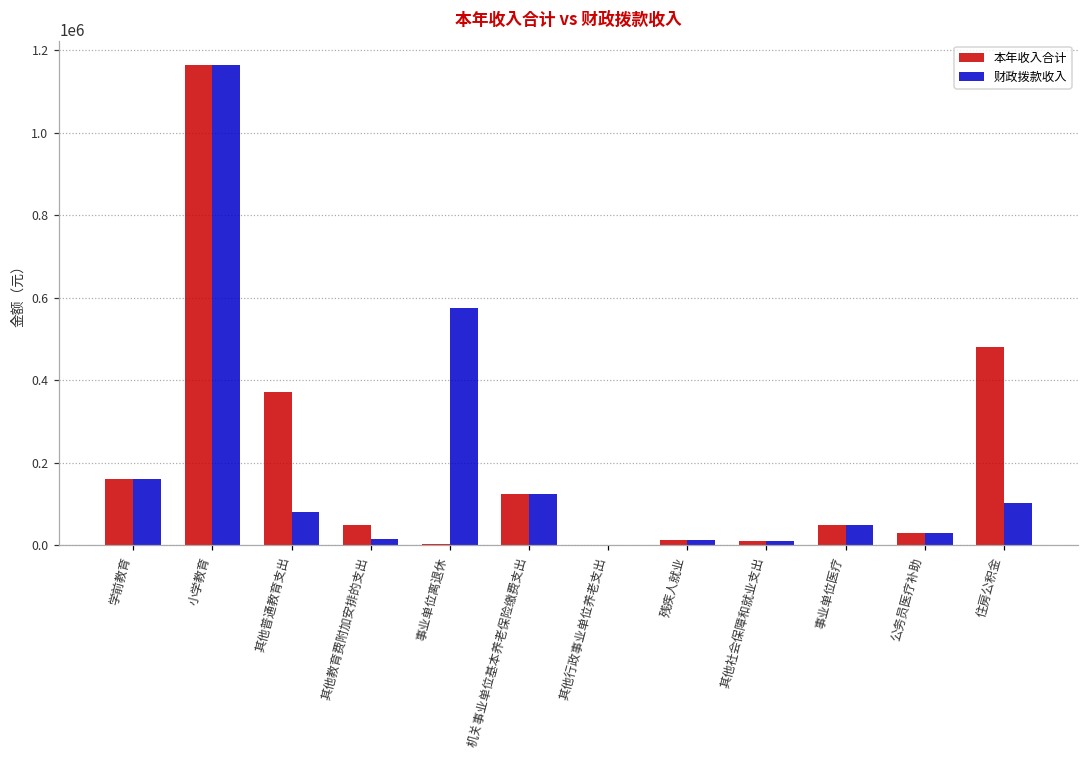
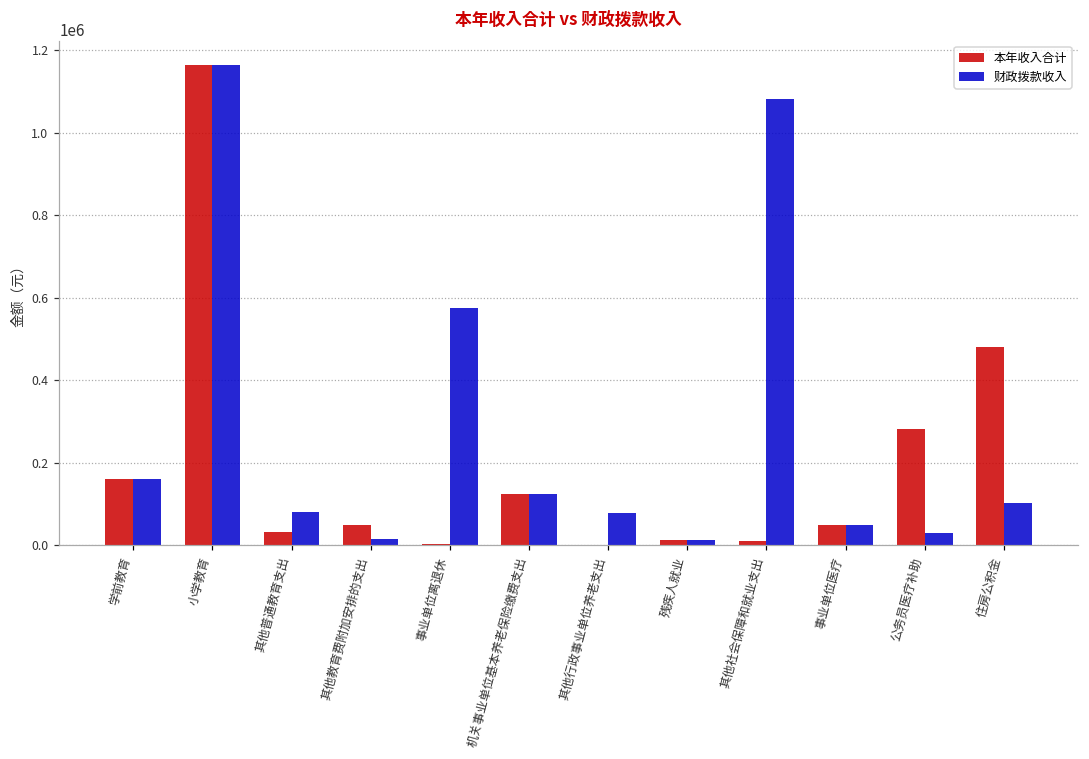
  {
    "本年收入合计": {
      "学前教育": 160000,
      "小学教育": 1160000,
-     "其他普通教育支出": 370000,
+     "其他普通教育支出": 30000,
      "其他教育费附加安排的支出": 50000,
      "机关事业单位基本养老保险缴费支出": 120000,
      "残疾人就业": 10000,
      "其他社会保障和就业支出": 10000,
      "事业单位医疗": 50000,
-     "公务员医疗补助": 30000,
+     "公务员医疗补助": 280000,
      "住房公积金": 480000
    },
    "财政拨款收入": {
      "学前教育": 160000,
      "小学教育": 1160000,
      "其他普通教育支出": 80000,
      "其他教育费附加安排的支出": 10000,
      "事业单位离退休": 580000,
      "机关事业单位基本养老保险缴费支出": 120000,
-     "其他行政事业单位养老支出": 0,
+     "其他行政事业单位养老支出": 80000,
      "残疾人就业": 10000,
-     "其他社会保障和就业支出": 10000,
+     "其他社会保障和就业支出": 1080000,
      "事业单位医疗": 50000,
      "公务员医疗补助": 30000,
      "住房公积金": 100000
    }
  }
